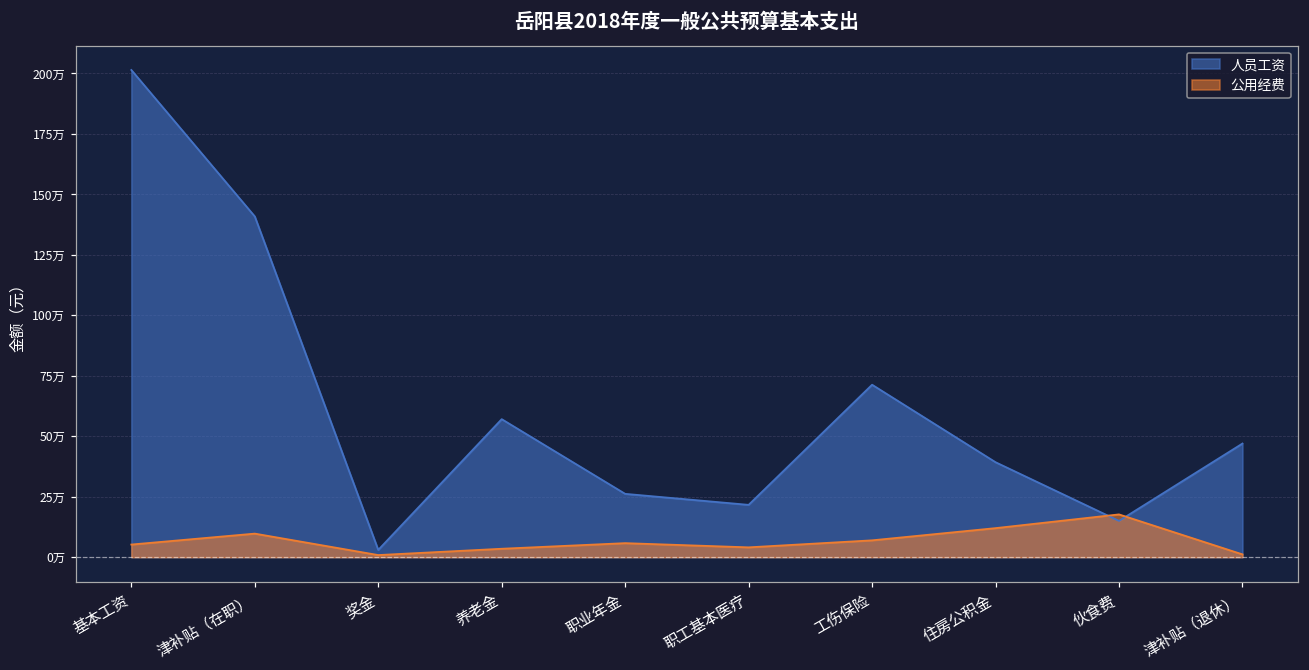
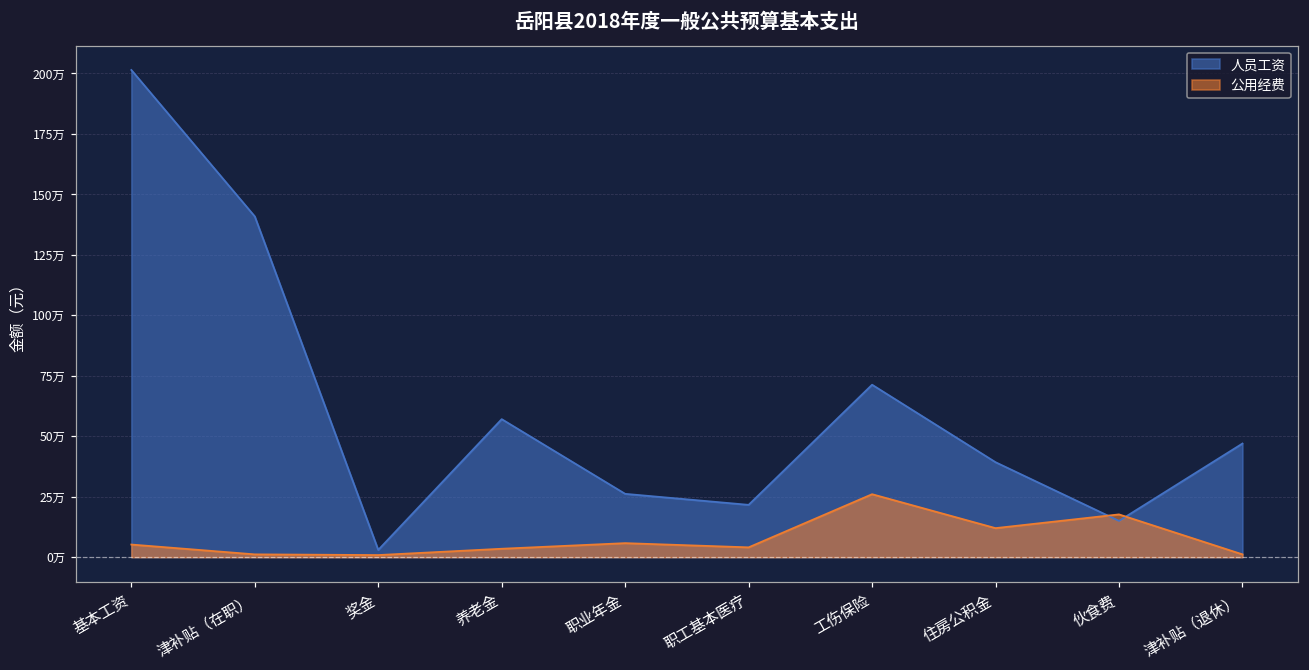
  {
    "人员工资": {
      "基本工资": "201万",
      "津补贴（在职）": "141万",
      "奖金": "3万",
      "养老金": "57万",
      "职业年金": "26万",
      "职工基本医疗": "22万",
      "工伤保险": "71万",
      "住房公积金": "39万",
      "伙食费": "15万",
      "津补贴（退休）": "47万"
    },
    "公用经费": {
      "基本工资": "5万",
-     "津补贴（在职）": "10万",
+     "津补贴（在职）": "1万",
      "奖金": "1万",
      "养老金": "3万",
      "职业年金": "6万",
      "职工基本医疗": "4万",
-     "工伤保险": "7万",
+     "工伤保险": "26万",
      "住房公积金": "12万",
      "伙食费": "18万",
      "津补贴（退休）": "1万"
    }
  }
